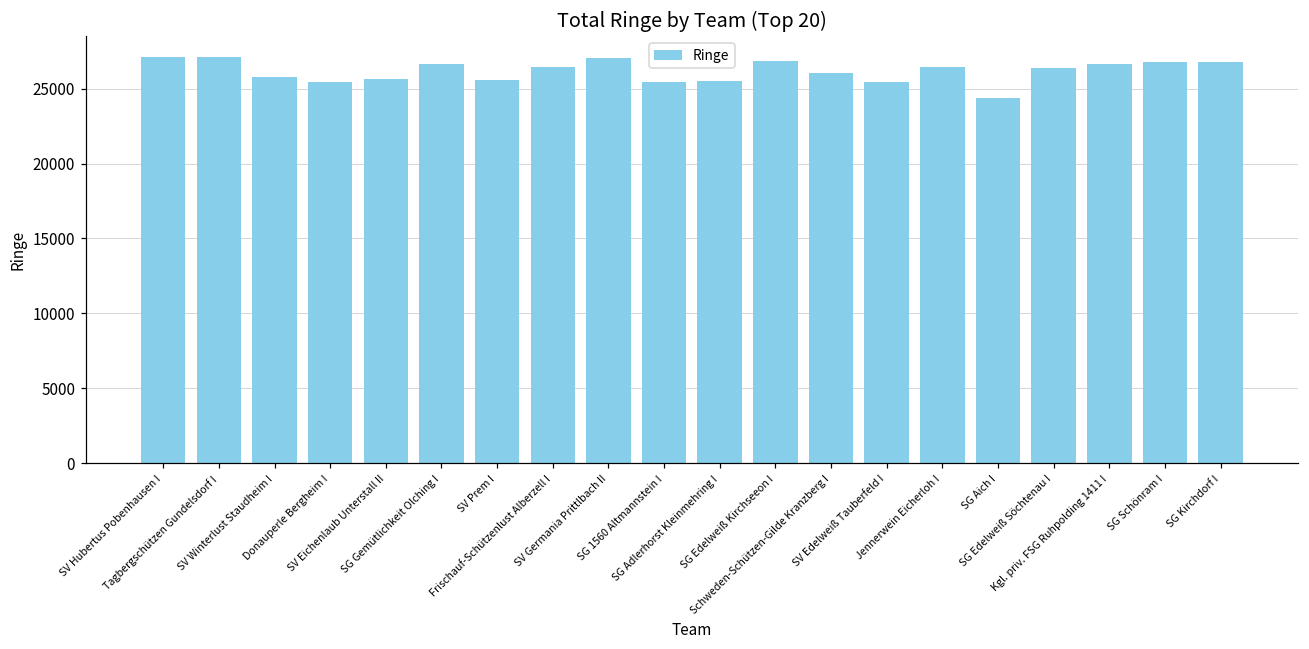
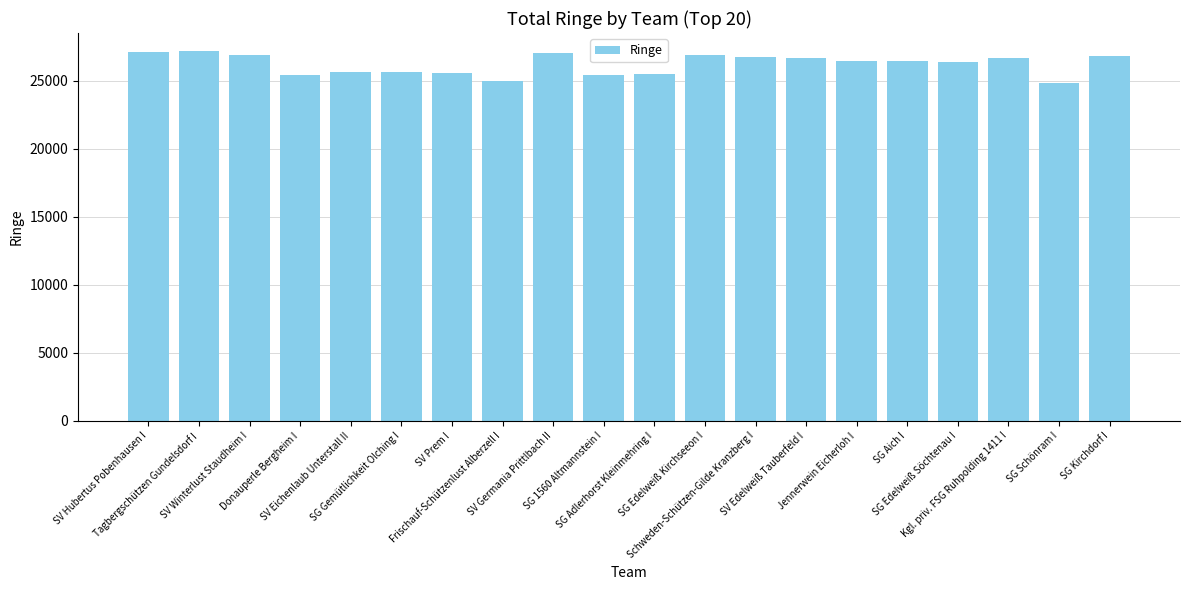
  {
    "SV Hubertus Pobenhausen I": 27100,
    "Tagbergschützen Gundelsdorf I": 27100,
-   "SV Winterlust Staudheim I": 25800,
+   "SV Winterlust Staudheim I": 26900,
    "Donauperle Bergheim I": 25400,
    "SV Eichenlaub Unterstall II": 25700,
-   "SG Gemütlichkeit Olching I": 26600,
+   "SG Gemütlichkeit Olching I": 25600,
    "SV Prem I": 25600,
-   "Frischauf-Schützenlust Alberzell I": 26500,
+   "Frischauf-Schützenlust Alberzell I": 25000,
    "SV Germania Prittlbach II": 27000,
    "SG 1560 Altmannstein I": 25400,
    "SG Adlerhorst Kleinmehring I": 25500,
    "SG Edelweiß Kirchseeon I": 26800,
-   "Schweden-Schützen-Gilde Kranzberg I": 26000,
-   "SV Edelweiß Tauberfeld I": 25400,
+   "Schweden-Schützen-Gilde Kranzberg I": 26800,
+   "SV Edelweiß Tauberfeld I": 26700,
    "Jennerwein Eicherloh I": 26500,
-   "SG Aich I": 24400,
+   "SG Aich I": 26400,
    "SG Edelweiß Söchtenau I": 26400,
    "Kgl. priv. FSG Ruhpolding 1411 I": 26700,
-   "SG Schönram I": 26800,
+   "SG Schönram I": 24800,
    "SG Kirchdorf I": 26800
  }
